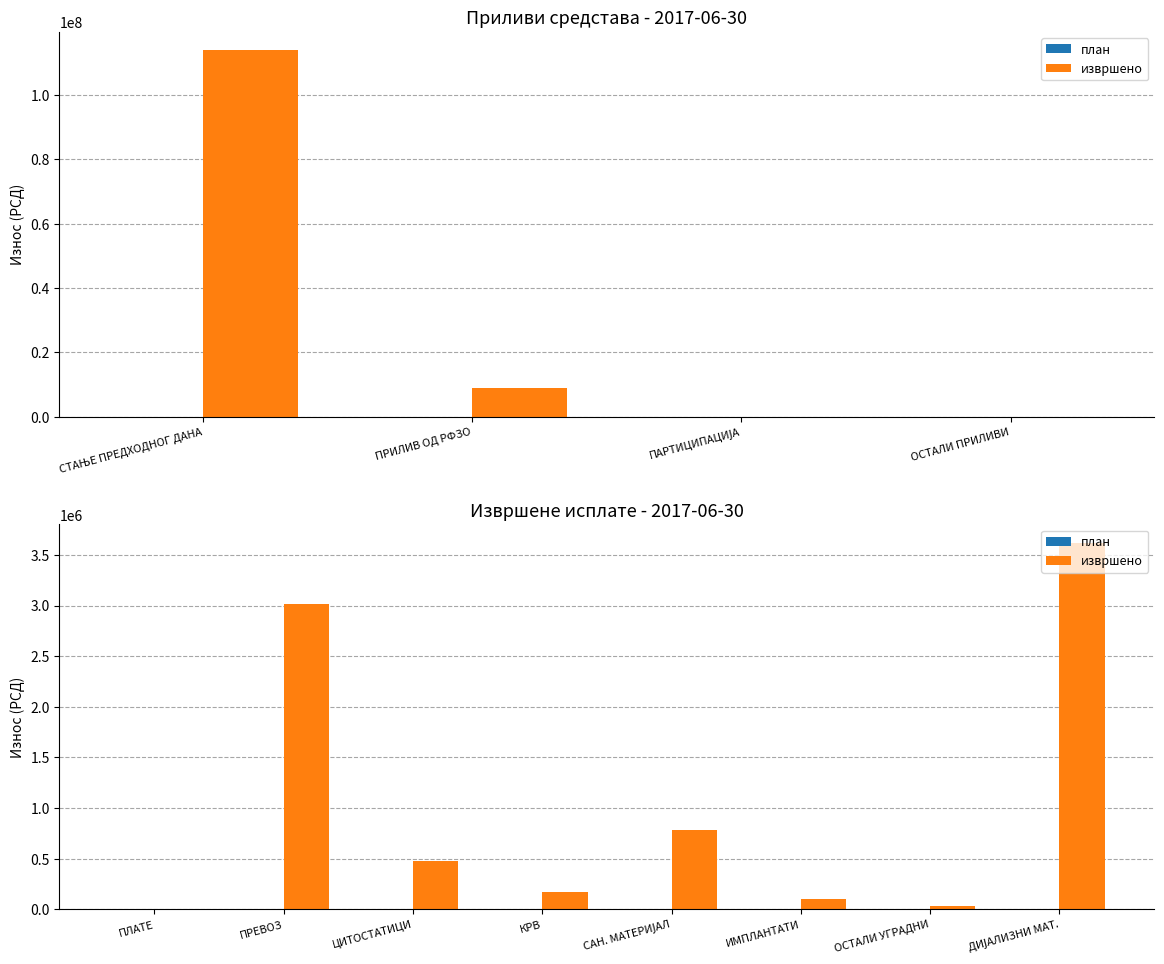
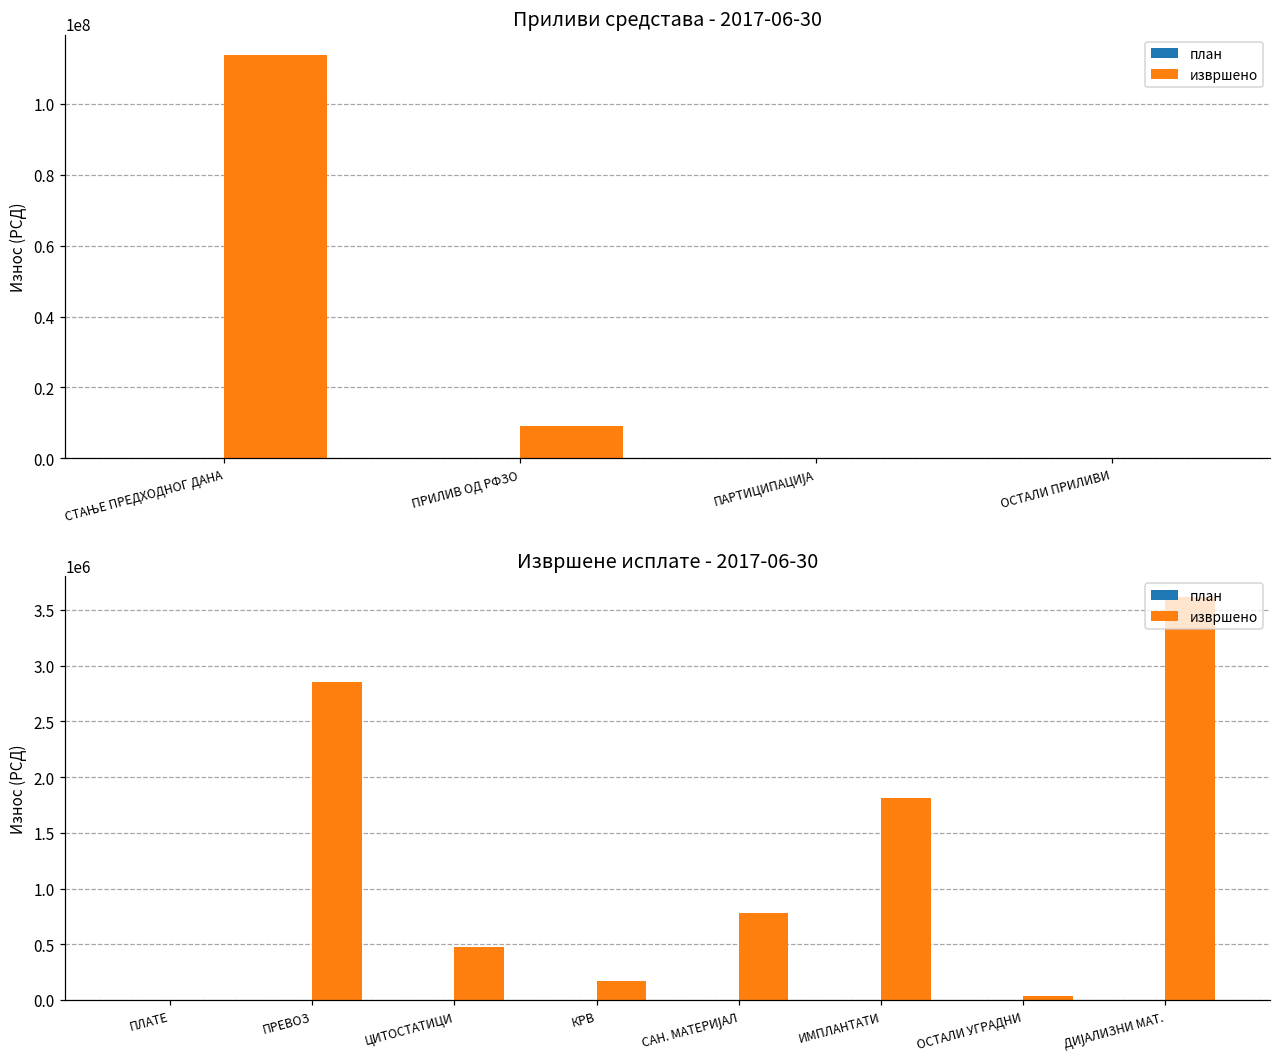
  {
    "Приливи средстава - 2017-06-30": {
      "план": {
        "СТАЊЕ ПРЕДХОДНОГ ДАНА": 0,
        "ПРИЛИВ ОД РФЗО": 0,
        "ПАРТИЦИПАЦИЈА": 0,
        "ОСТАЛИ ПРИЛИВИ": 0
      },
      "извршено": {
        "СТАЊЕ ПРЕДХОДНОГ ДАНА": 114000000,
        "ПРИЛИВ ОД РФЗО": 9000000,
        "ПАРТИЦИПАЦИЈА": 0,
        "ОСТАЛИ ПРИЛИВИ": 0
      }
    },
    "Извршене исплате - 2017-06-30": {
      "план": {
        "ПЛАТЕ": 0,
        "ПРЕВОЗ": 0,
        "ЦИТОСТАТИЦИ": 0,
        "КРВ": 0,
        "САН. МАТЕРИЈАЛ": 0,
        "ИМПЛАНТАТИ": 0,
        "ОСТАЛИ УГРАДНИ": 0,
        "ДИЈАЛИЗНИ МАТ.": 0
      },
      "извршено": {
        "ПЛАТЕ": 0,
-       "ПРЕВОЗ": 3020000,
+       "ПРЕВОЗ": 2860000,
        "ЦИТОСТАТИЦИ": 480000,
        "КРВ": 170000,
        "САН. МАТЕРИЈАЛ": 780000,
-       "ИМПЛАНТАТИ": 100000,
+       "ИМПЛАНТАТИ": 1810000,
        "ОСТАЛИ УГРАДНИ": 40000
      }
    }
  }
